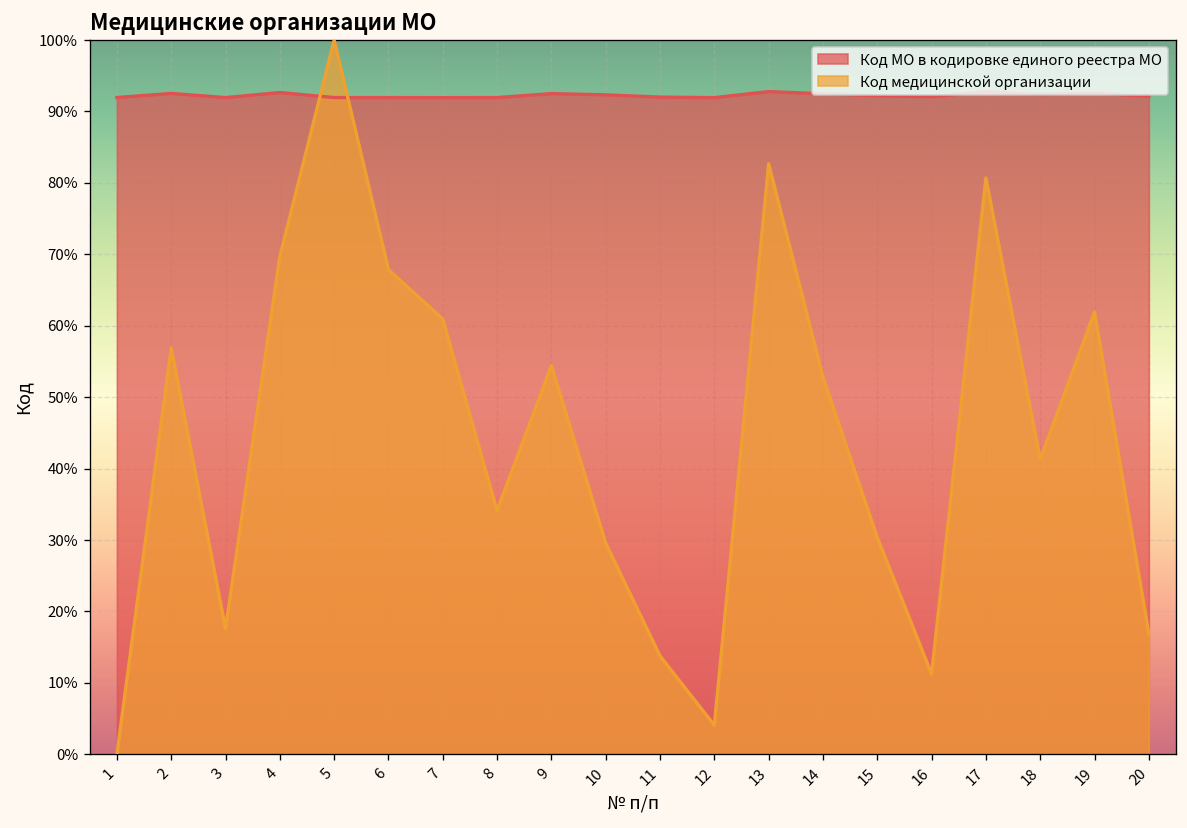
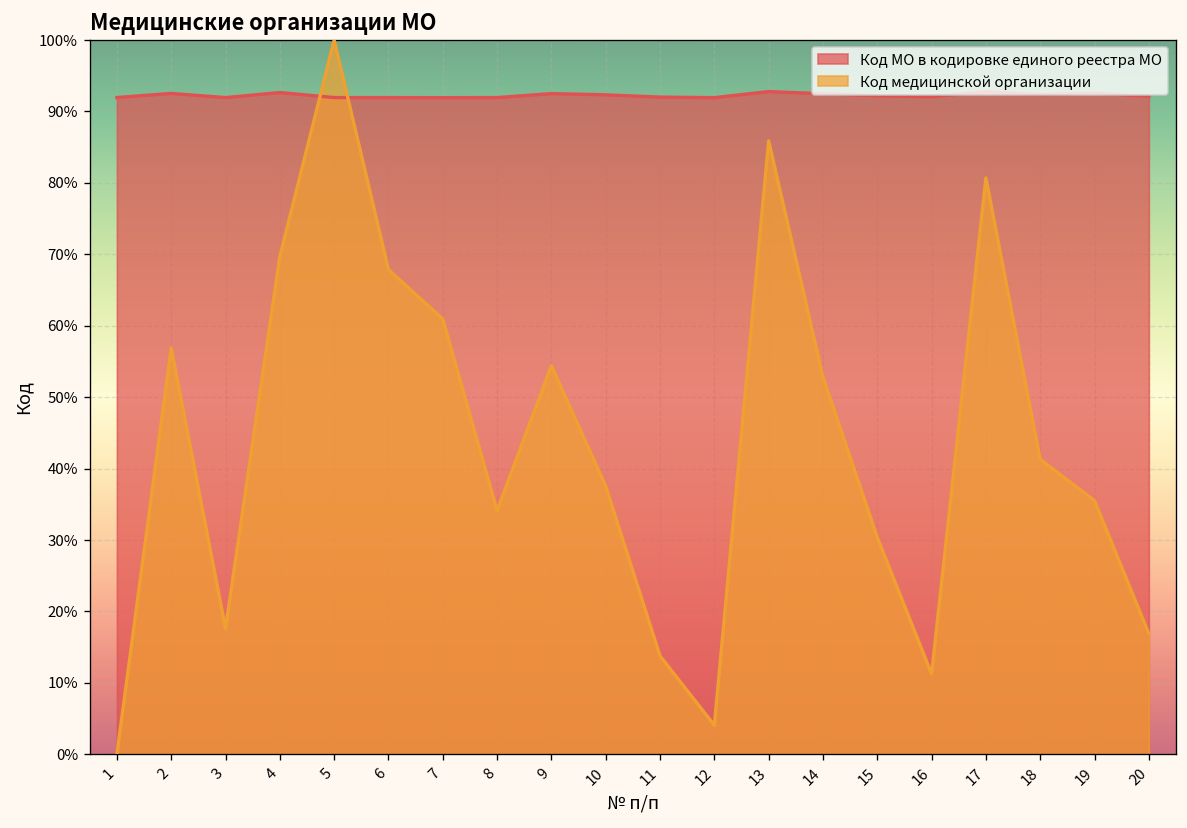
  {
    "Код МО в кодировке единого реестра МО": {
      "1": "92%",
      "2": "93%",
      "3": "92%",
      "4": "93%",
      "5": "92%",
      "6": "92%",
      "7": "92%",
      "8": "92%",
      "9": "92%",
      "10": "92%",
      "11": "92%",
      "12": "92%",
      "13": "93%"
    },
    "Код медицинской организации": {
      "1": "0%",
      "2": "57%",
      "3": "18%",
      "4": "70%",
      "5": "100%",
      "6": "68%",
      "7": "61%",
      "8": "34%",
      "9": "54%",
-     "10": "30%",
+     "10": "38%",
      "11": "14%",
      "12": "4%",
-     "13": "83%",
+     "13": "86%",
      "14": "53%",
      "15": "30%",
      "16": "11%",
      "17": "81%",
      "18": "41%",
-     "19": "62%",
+     "19": "36%",
      "20": "17%"
    }
  }
